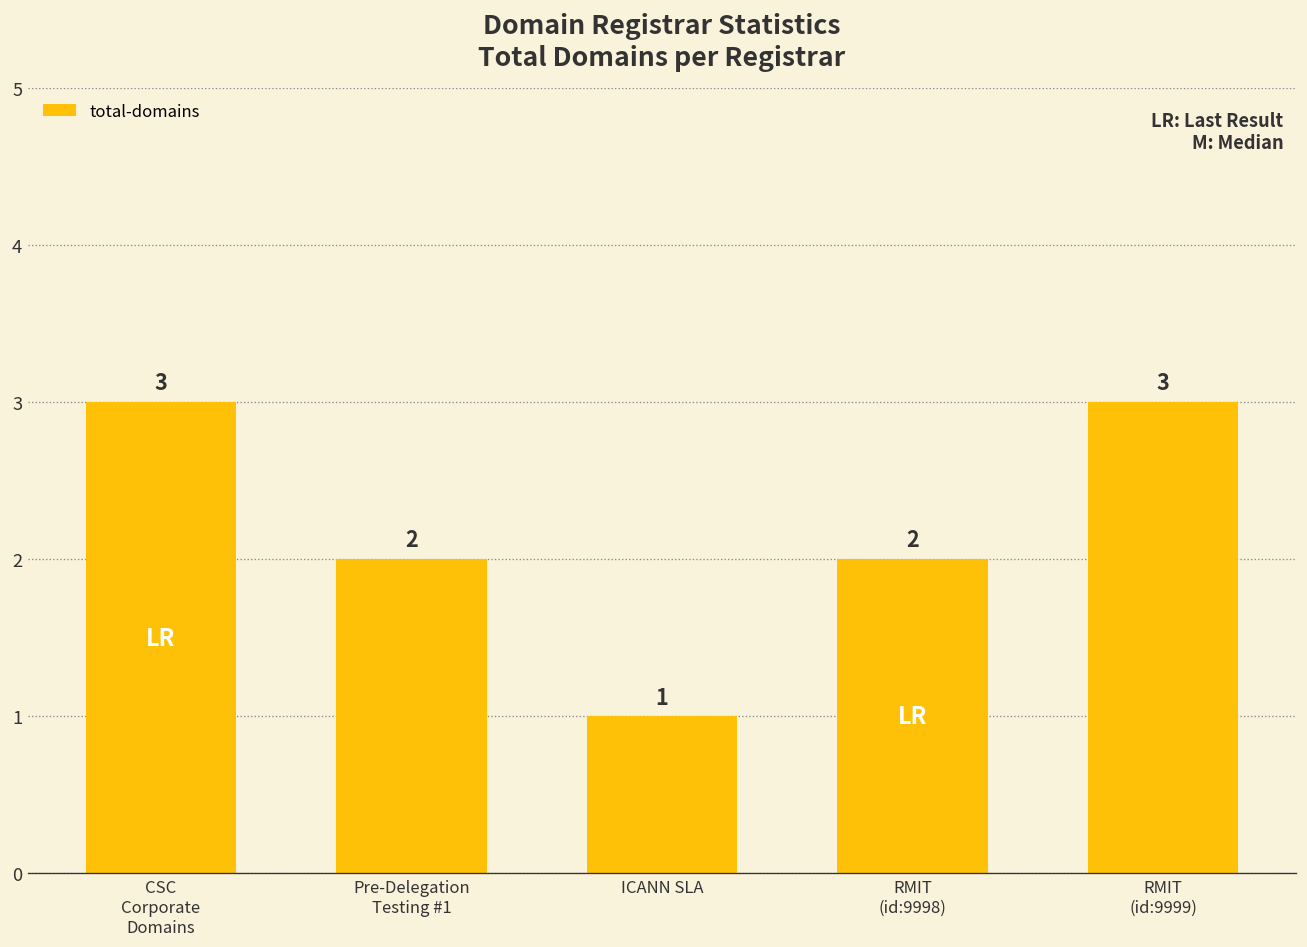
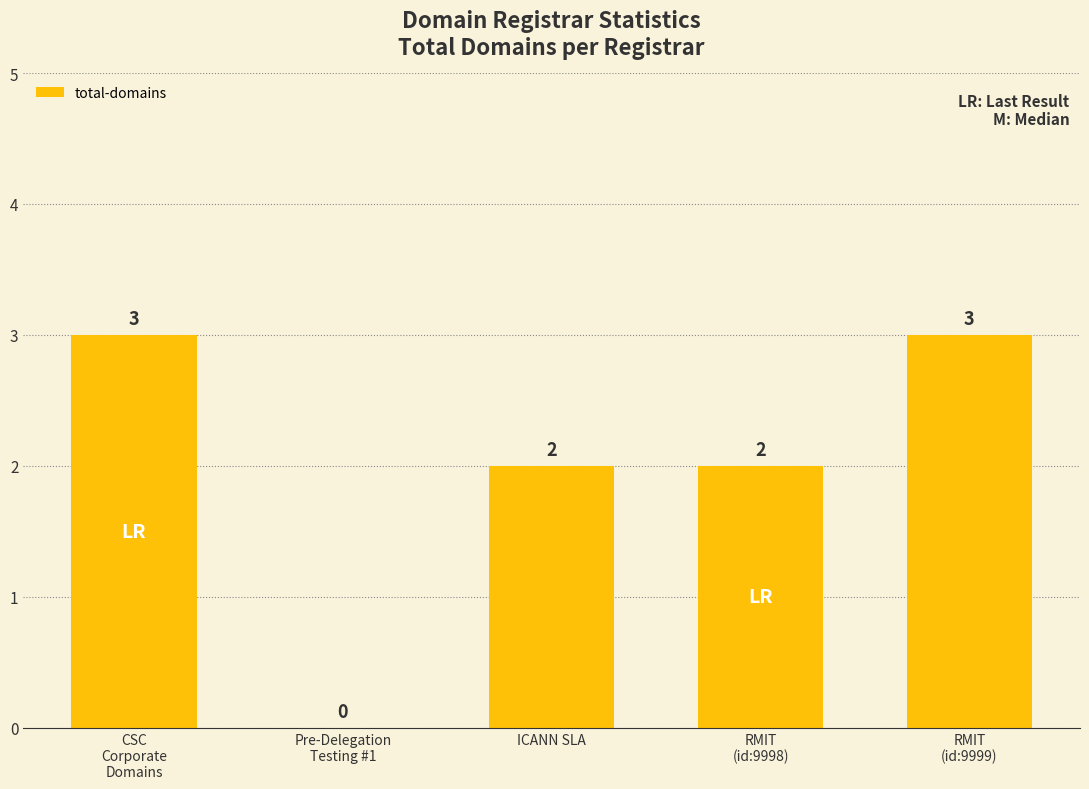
  {
    "CSC Corporate Domains": 3,
-   "Pre-Delegation Testing #1": 2,
-   "ICANN SLA": 1,
+   "Pre-Delegation Testing #1": 0,
+   "ICANN SLA": 2,
    "RMIT (id:9998)": 2,
    "RMIT (id:9999)": 3
  }
